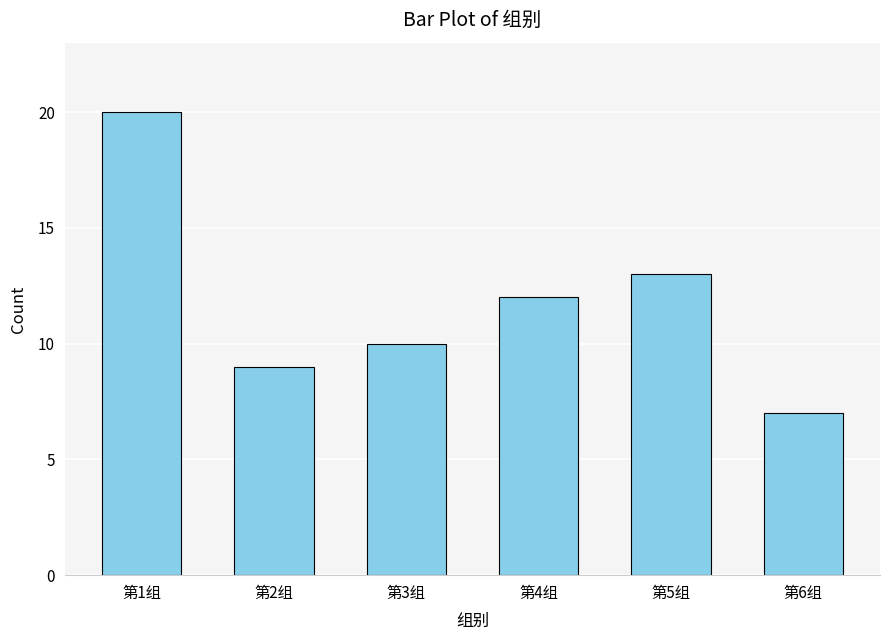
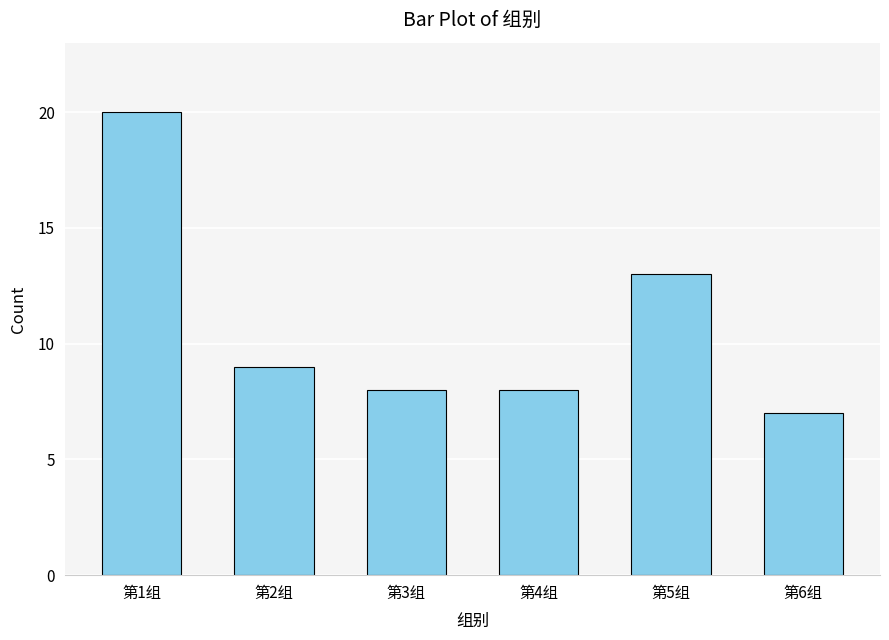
  {
    "第1组": 20,
    "第2组": 9,
-   "第3组": 10,
-   "第4组": 12,
+   "第3组": 8,
+   "第4组": 8,
    "第5组": 13,
    "第6组": 7
  }
